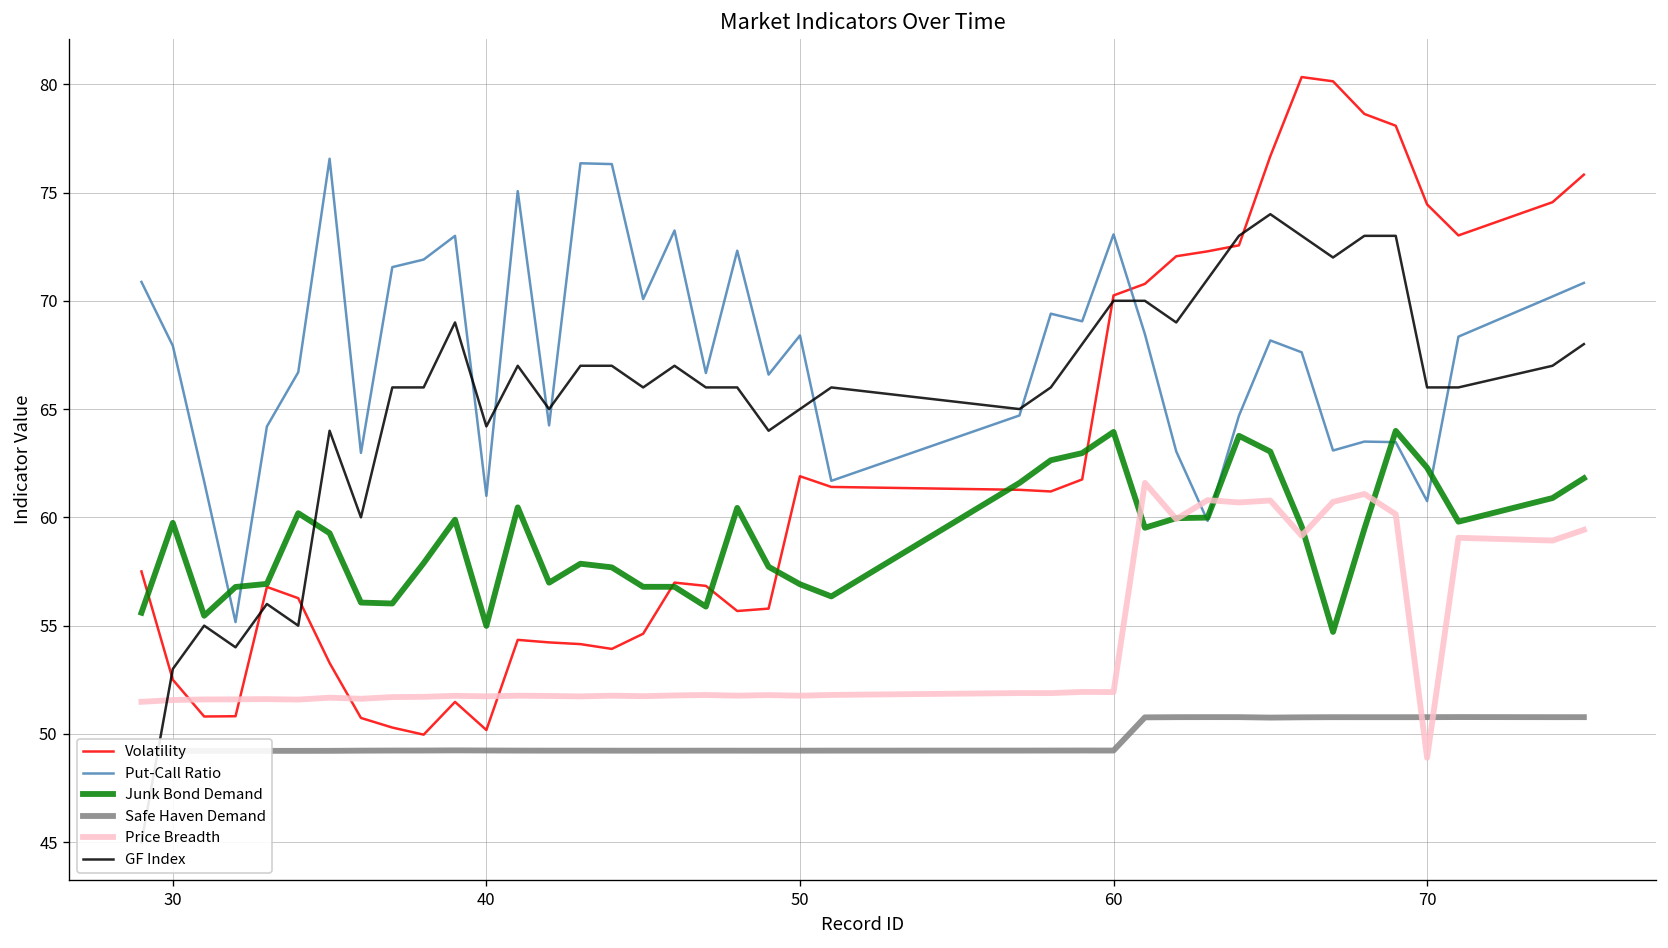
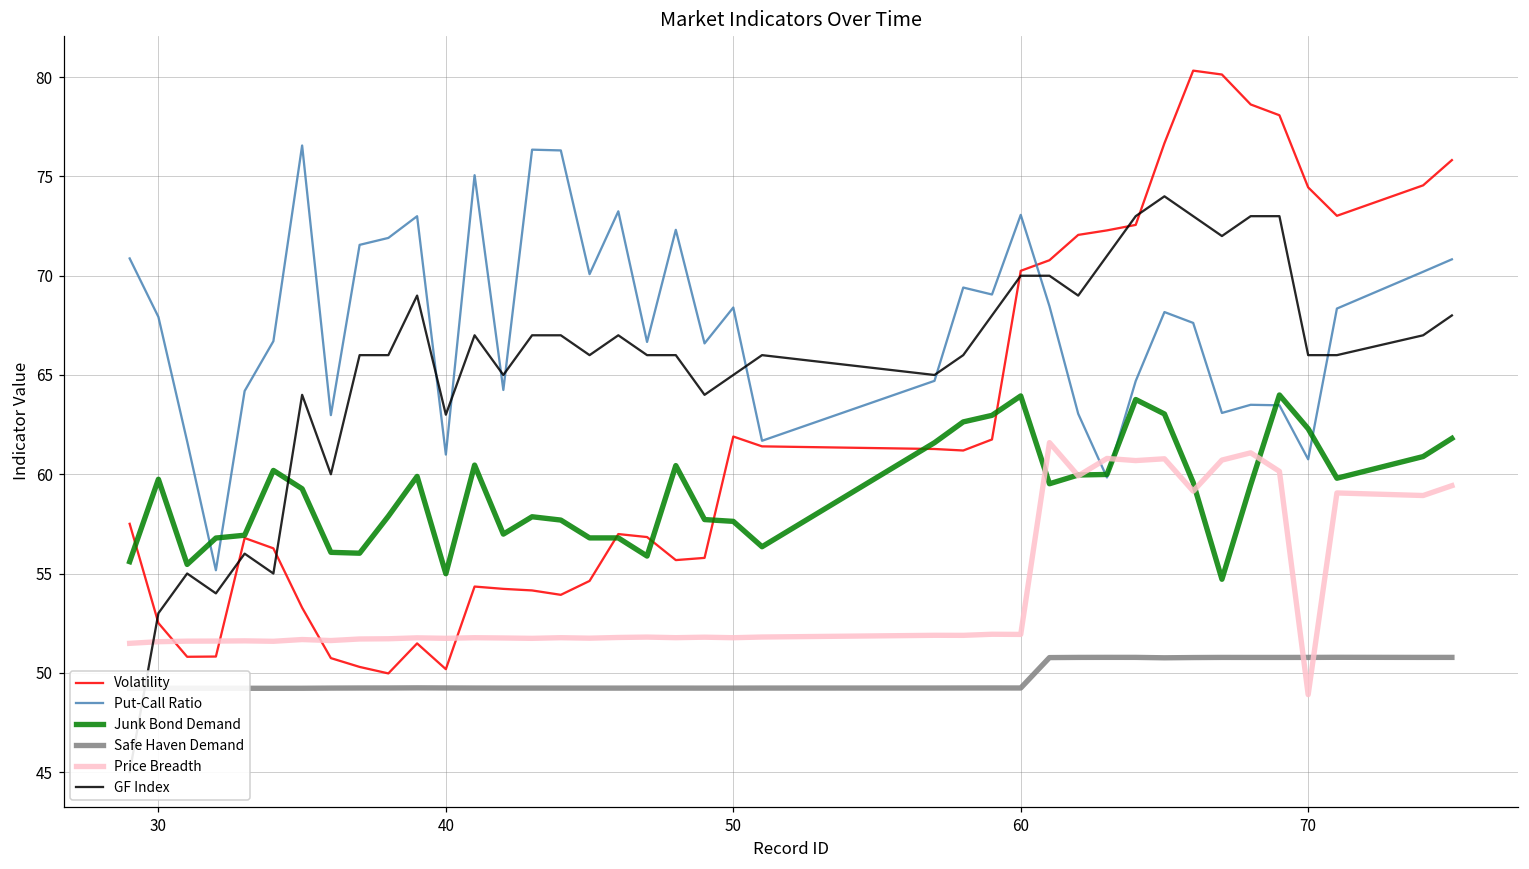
  {
    "Volatility": {
      "30": 52.5,
      "40": 50.2,
      "50": 61.9,
      "60": 70.2,
      "70": 74.5
    },
    "Put-Call Ratio": {
      "30": 67.9,
      "40": 61.0,
      "50": 68.4,
      "60": 73.1,
      "70": 60.8
    },
    "Junk Bond Demand": {
      "30": 59.7,
      "40": 55.0,
-     "50": 56.9,
+     "50": 57.6,
      "60": 63.9,
      "70": 62.3
    },
    "Safe Haven Demand": {
      "40": 49.2,
      "50": 49.2,
      "60": 49.2,
      "70": 50.8
    },
    "Price Breadth": {
      "30": 51.6,
      "40": 51.7,
      "50": 51.8,
      "60": 51.9,
      "70": 48.9
    },
    "GF Index": {
      "30": 53.0,
-     "40": 64.2,
+     "40": 63.0,
      "50": 65.0,
      "60": 70.0,
      "70": 66.0
    }
  }
